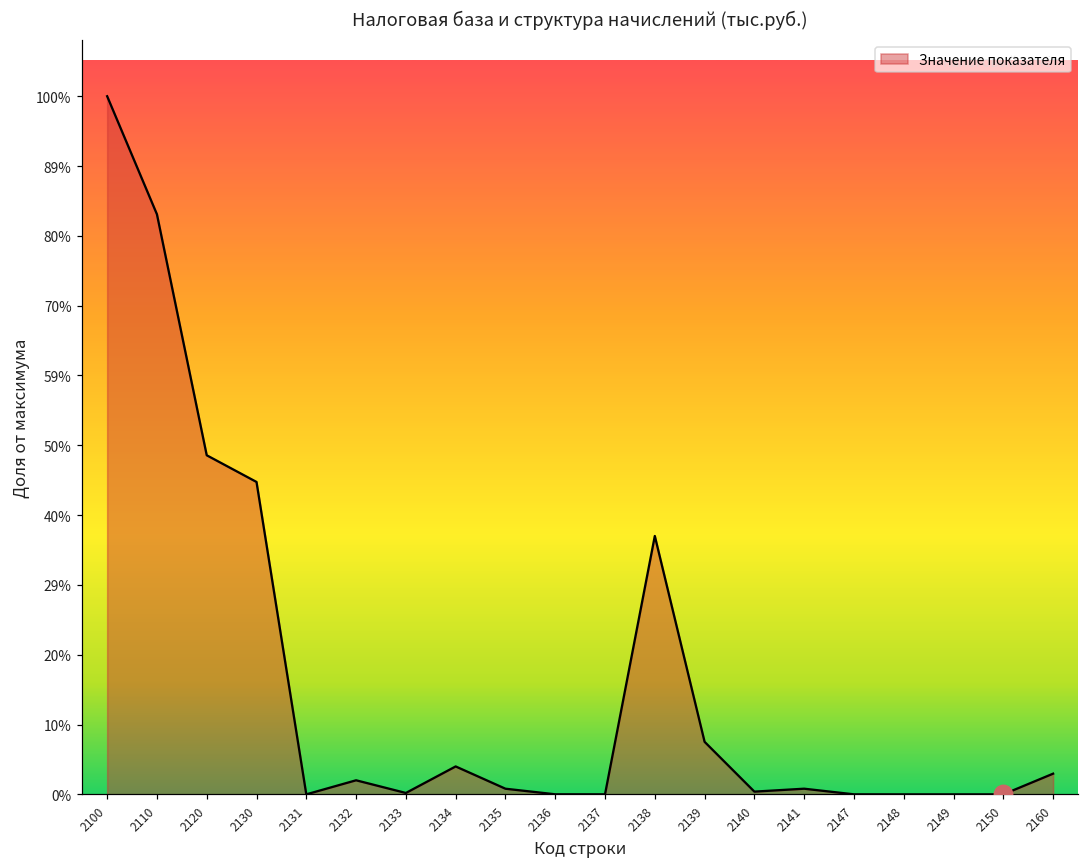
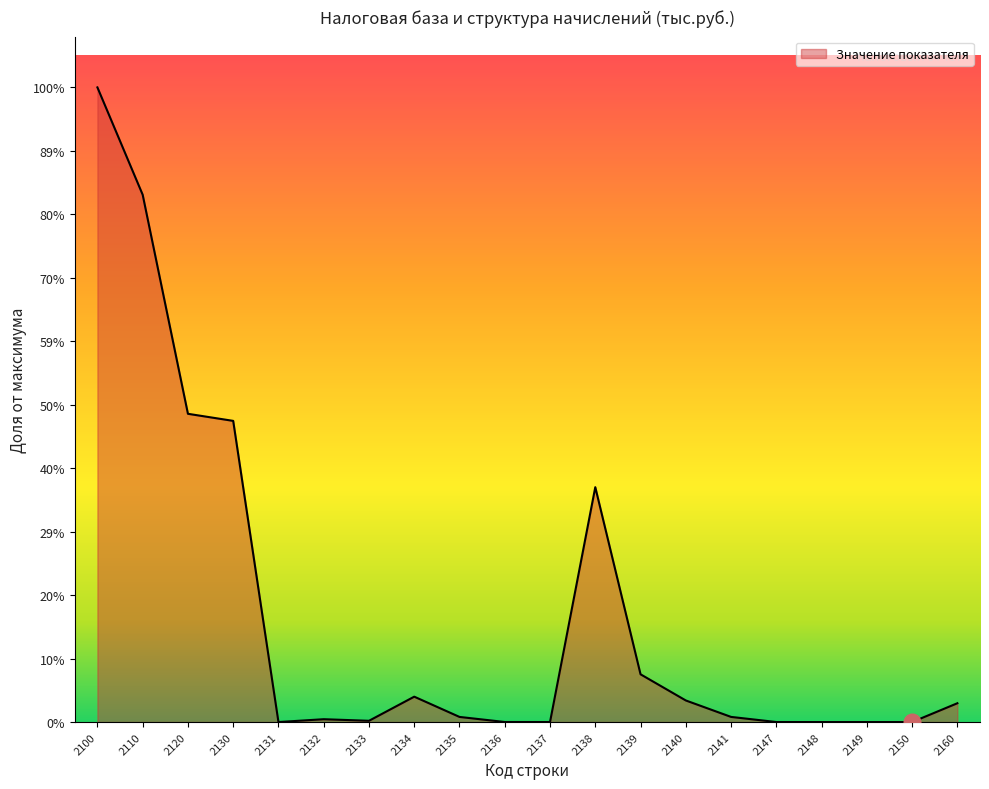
  {
    "Значение показателя": {
      "2100": "100%",
      "2110": "83%",
      "2120": "49%",
-     "2130": "45%",
+     "2130": "47%",
      "2131": "0%",
-     "2132": "2%",
+     "2132": "0%",
      "2133": "0%",
      "2134": "4%",
      "2135": "1%",
      "2136": "0%",
      "2137": "0%",
      "2138": "37%",
      "2139": "8%",
-     "2140": "0%",
+     "2140": "3%",
      "2141": "1%",
      "2147": "0%",
      "2148": "0%",
      "2149": "0%",
      "2160": "3%"
    }
  }
